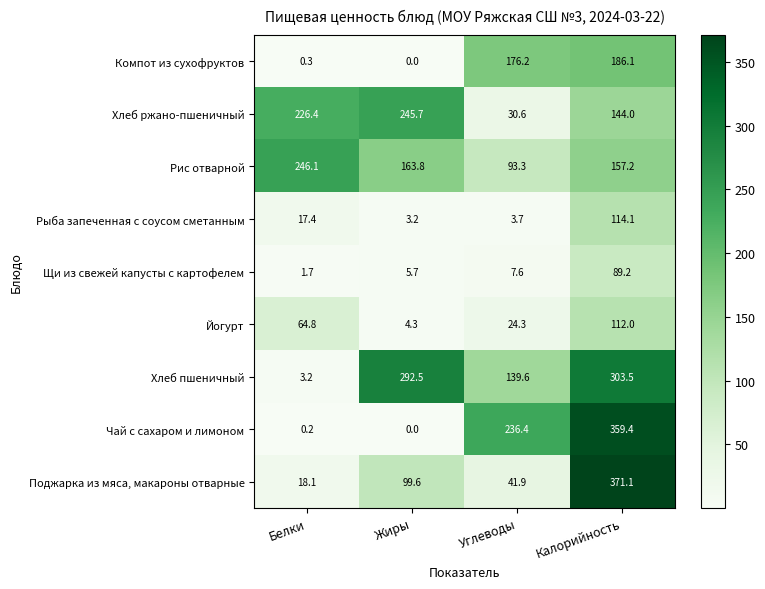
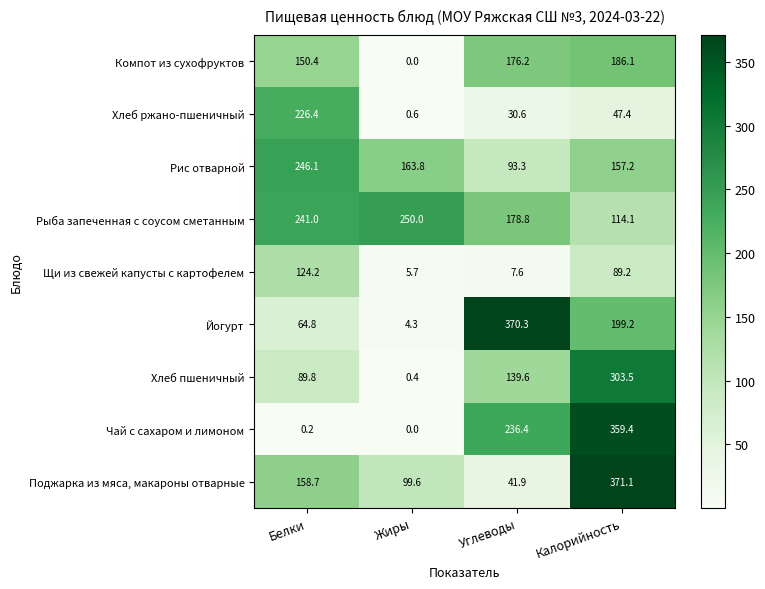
  {
    "Компот из сухофруктов": {
-     "Белки": 0.3,
+     "Белки": 150.4,
      "Жиры": 0.0,
      "Углеводы": 176.2,
      "Калорийность": 186.1
    },
    "Хлеб ржано-пшеничный": {
      "Белки": 226.4,
-     "Жиры": 245.7,
+     "Жиры": 0.6,
      "Углеводы": 30.6,
-     "Калорийность": 144.0
+     "Калорийность": 47.4
    },
    "Рис отварной": {
      "Белки": 246.1,
      "Жиры": 163.8,
      "Углеводы": 93.3,
      "Калорийность": 157.2
    },
    "Рыба запеченная с соусом сметанным": {
-     "Белки": 17.4,
-     "Жиры": 3.2,
-     "Углеводы": 3.7,
+     "Белки": 241.0,
+     "Жиры": 250.0,
+     "Углеводы": 178.8,
      "Калорийность": 114.1
    },
    "Щи из свежей капусты с картофелем": {
-     "Белки": 1.7,
+     "Белки": 124.2,
      "Жиры": 5.7,
      "Углеводы": 7.6,
      "Калорийность": 89.2
    },
    "Йогурт": {
      "Белки": 64.8,
      "Жиры": 4.3,
-     "Углеводы": 24.3,
-     "Калорийность": 112.0
+     "Углеводы": 370.3,
+     "Калорийность": 199.2
    },
    "Хлеб пшеничный": {
-     "Белки": 3.2,
-     "Жиры": 292.5,
+     "Белки": 89.8,
+     "Жиры": 0.4,
      "Углеводы": 139.6,
      "Калорийность": 303.5
    },
    "Чай с сахаром и лимоном": {
      "Белки": 0.2,
      "Жиры": 0.0,
      "Углеводы": 236.4,
      "Калорийность": 359.4
    },
    "Поджарка из мяса, макароны отварные": {
-     "Белки": 18.1,
+     "Белки": 158.7,
      "Жиры": 99.6,
      "Углеводы": 41.9,
      "Калорийность": 371.1
    }
  }
